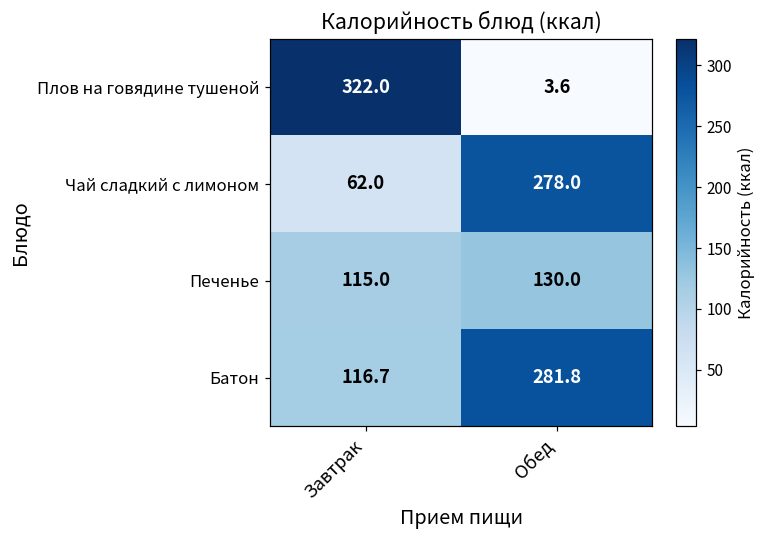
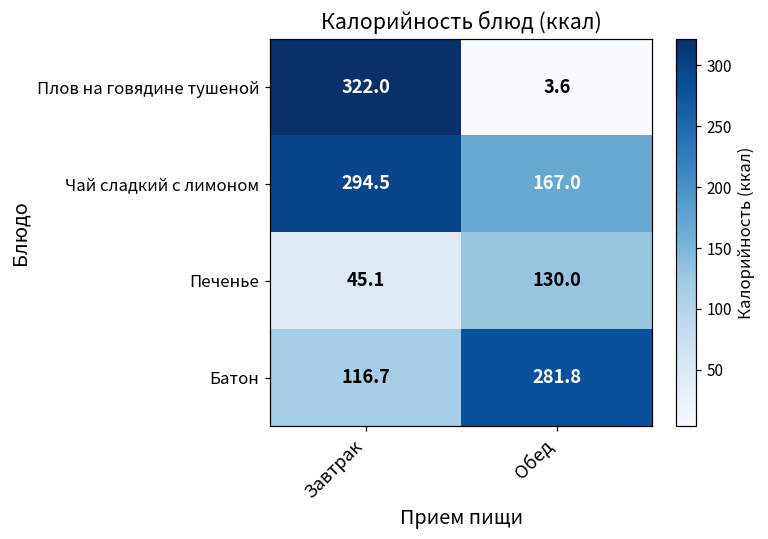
  {
    "Плов на говядине тушеной": {
      "Завтрак": 322.0,
      "Обед": 3.6
    },
    "Чай сладкий с лимоном": {
-     "Завтрак": 62.0,
-     "Обед": 278.0
+     "Завтрак": 294.5,
+     "Обед": 167.0
    },
    "Печенье": {
-     "Завтрак": 115.0,
+     "Завтрак": 45.1,
      "Обед": 130.0
    },
    "Батон": {
      "Завтрак": 116.7,
      "Обед": 281.8
    }
  }
